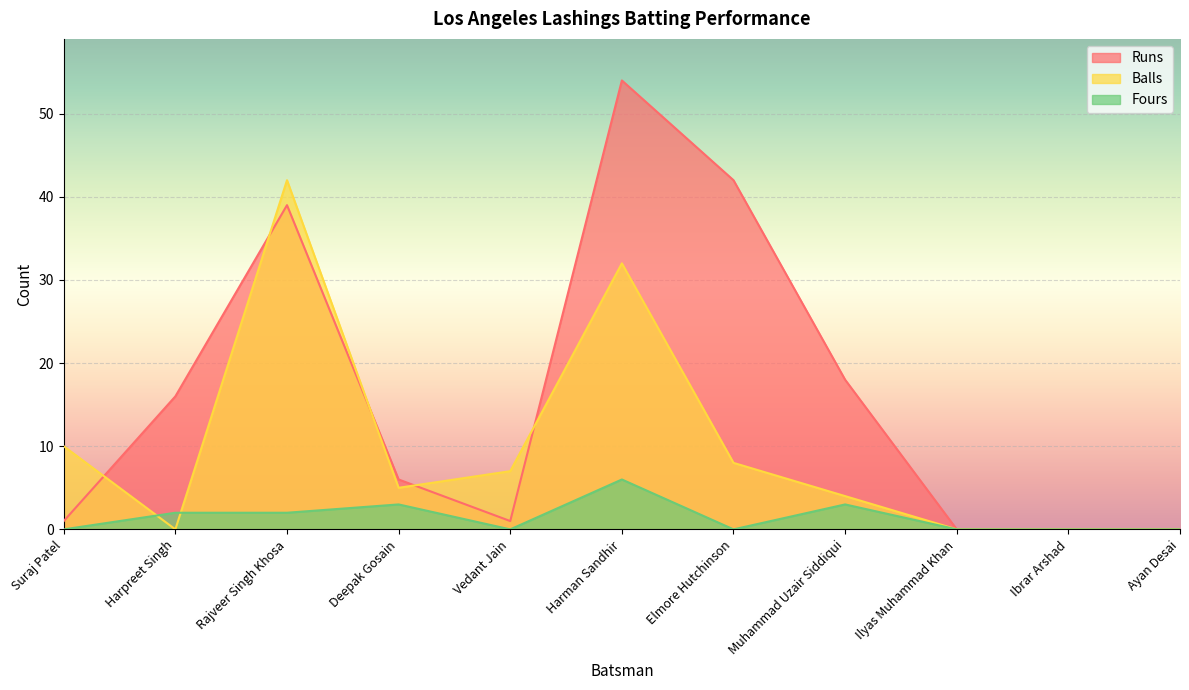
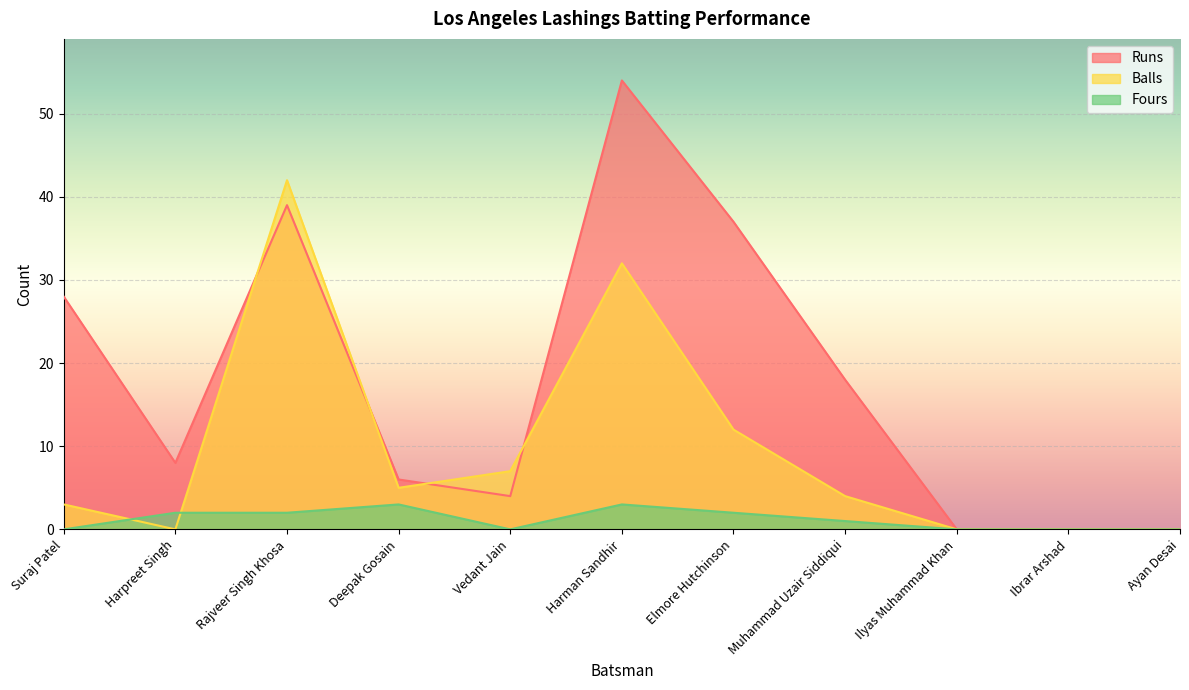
  {
    "Runs": {
-     "Suraj Patel": 1,
-     "Harpreet Singh": 16,
+     "Suraj Patel": 28,
+     "Harpreet Singh": 8,
      "Rajveer Singh Khosa": 39,
      "Deepak Gosain": 6,
-     "Vedant Jain": 1,
+     "Vedant Jain": 4,
      "Harman Sandhir": 54,
-     "Elmore Hutchinson": 42,
+     "Elmore Hutchinson": 37,
      "Muhammad Uzair Siddiqui": 18
    },
    "Balls": {
-     "Suraj Patel": 10,
+     "Suraj Patel": 3,
      "Harpreet Singh": 0,
      "Rajveer Singh Khosa": 42,
      "Deepak Gosain": 5,
      "Vedant Jain": 7,
      "Harman Sandhir": 32,
-     "Elmore Hutchinson": 8,
+     "Elmore Hutchinson": 12,
      "Muhammad Uzair Siddiqui": 4
    },
    "Fours": {
      "Suraj Patel": 0,
      "Harpreet Singh": 2,
      "Rajveer Singh Khosa": 2,
      "Deepak Gosain": 3,
      "Vedant Jain": 0,
-     "Harman Sandhir": 6,
-     "Elmore Hutchinson": 0,
-     "Muhammad Uzair Siddiqui": 3
+     "Harman Sandhir": 3,
+     "Elmore Hutchinson": 2,
+     "Muhammad Uzair Siddiqui": 1
    }
  }
